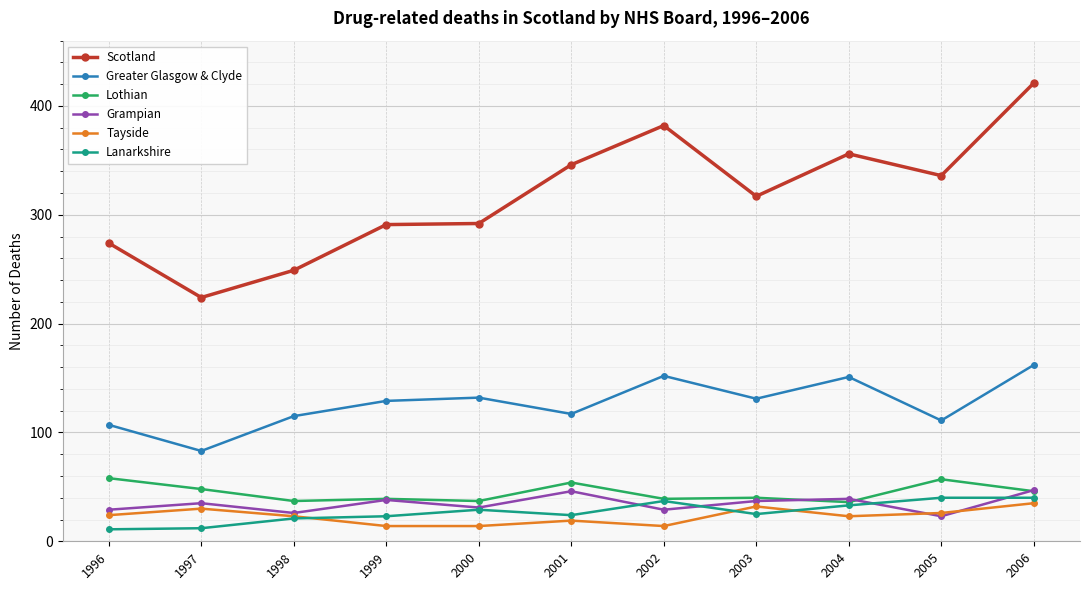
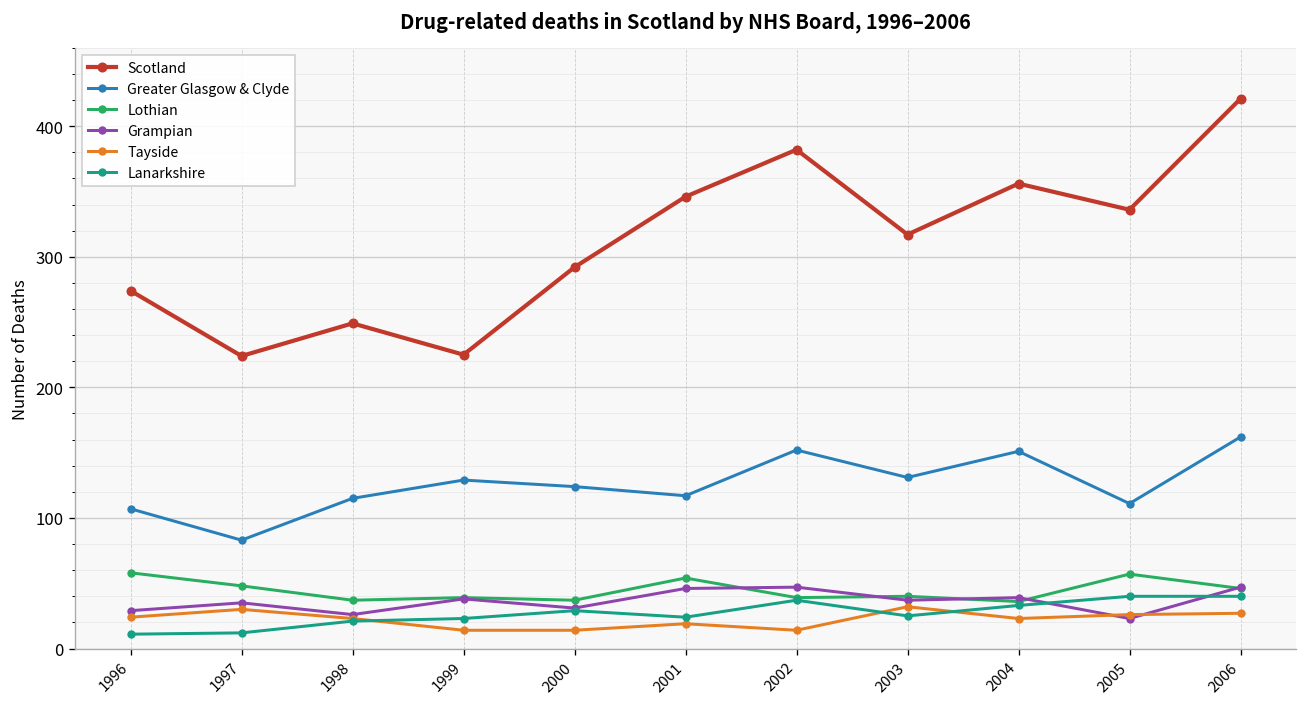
  {
    "Scotland": {
      "1996": 274,
      "1997": 224,
      "1998": 249,
-     "1999": 291,
+     "1999": 225,
      "2000": 292,
      "2001": 346,
      "2002": 382,
      "2003": 317,
      "2004": 356,
      "2005": 336,
      "2006": 421
    },
    "Greater Glasgow & Clyde": {
      "1996": 107,
      "1997": 83,
      "1998": 115,
      "1999": 129,
-     "2000": 132,
+     "2000": 124,
      "2001": 117,
      "2002": 152,
      "2003": 131,
      "2004": 151,
      "2005": 111,
      "2006": 162
    },
    "Grampian": {
      "1996": 29,
      "1997": 35,
      "1998": 26,
      "2001": 46,
-     "2002": 29,
+     "2002": 47,
      "2003": 37,
      "2004": 39,
      "2005": 23
    },
    "Tayside": {
      "1996": 24,
      "1997": 30,
      "1999": 14,
      "2000": 14,
      "2001": 19,
      "2002": 14,
      "2003": 32,
      "2004": 23,
      "2005": 26,
-     "2006": 35
+     "2006": 27
    }
  }
